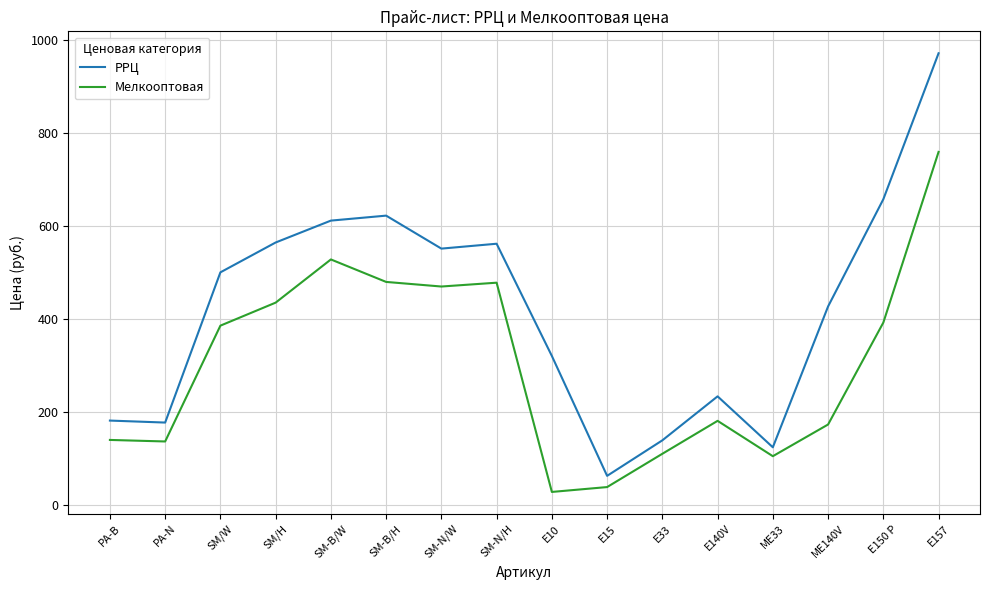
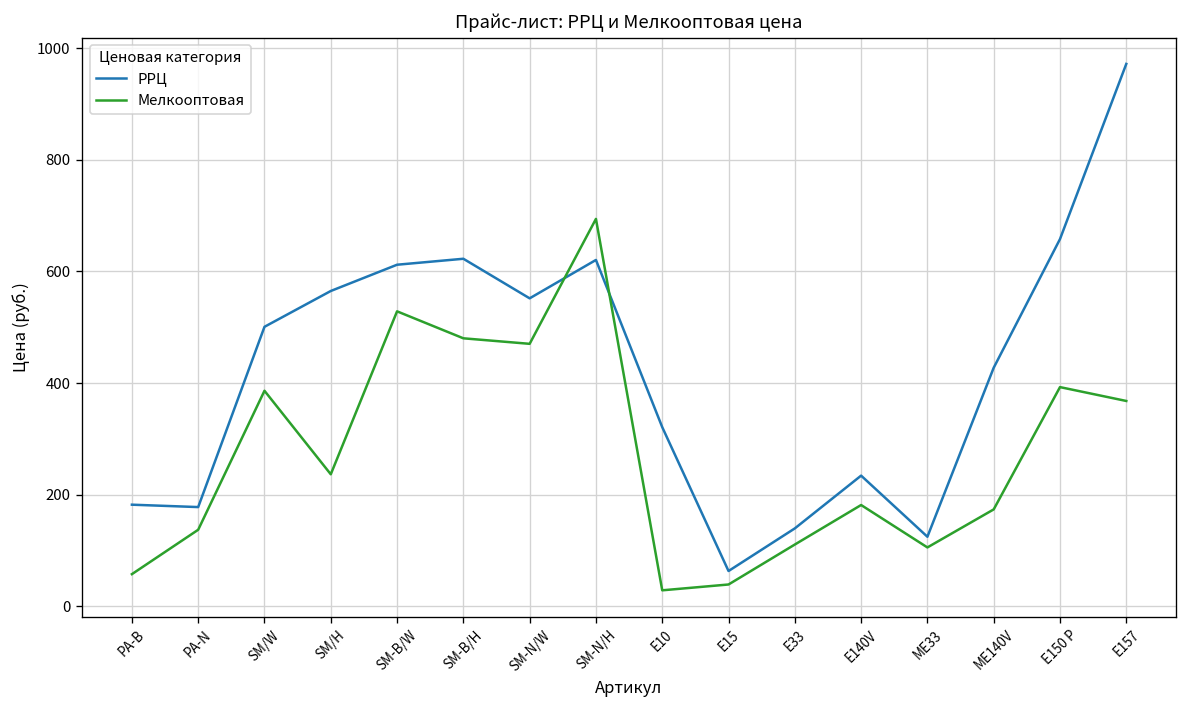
  {
    "РРЦ": {
      "PA-B": 180,
      "PA-N": 180,
      "SM/W": 500,
      "SM/H": 560,
      "SM-B/W": 610,
      "SM-B/H": 620,
      "SM-N/W": 550,
-     "SM-N/H": 560,
+     "SM-N/H": 620,
      "E10": 320,
      "E15": 60,
      "E33": 140,
      "E140V": 230,
      "МЕ33": 120,
      "МЕ140V": 430,
      "E150 Р": 660,
      "E157": 970
    },
    "Мелкооптовая": {
-     "PA-B": 140,
+     "PA-B": 60,
      "PA-N": 140,
      "SM/W": 390,
-     "SM/H": 440,
+     "SM/H": 240,
      "SM-B/W": 530,
      "SM-B/H": 480,
      "SM-N/W": 470,
-     "SM-N/H": 480,
+     "SM-N/H": 690,
      "E10": 30,
      "E15": 40,
      "E33": 110,
      "E140V": 180,
      "МЕ33": 110,
      "МЕ140V": 170,
      "E150 Р": 390,
-     "E157": 760
+     "E157": 370
    }
  }
